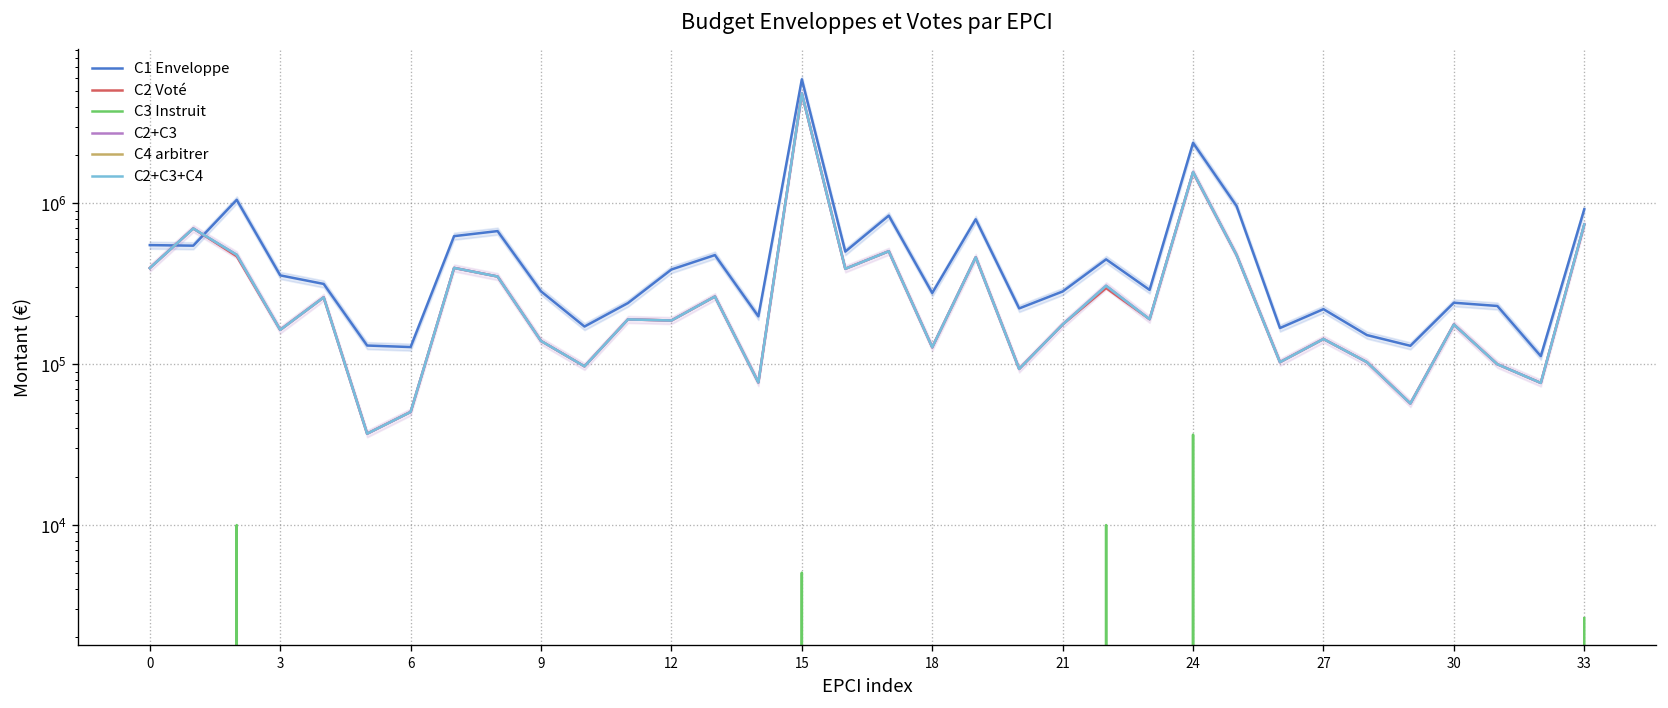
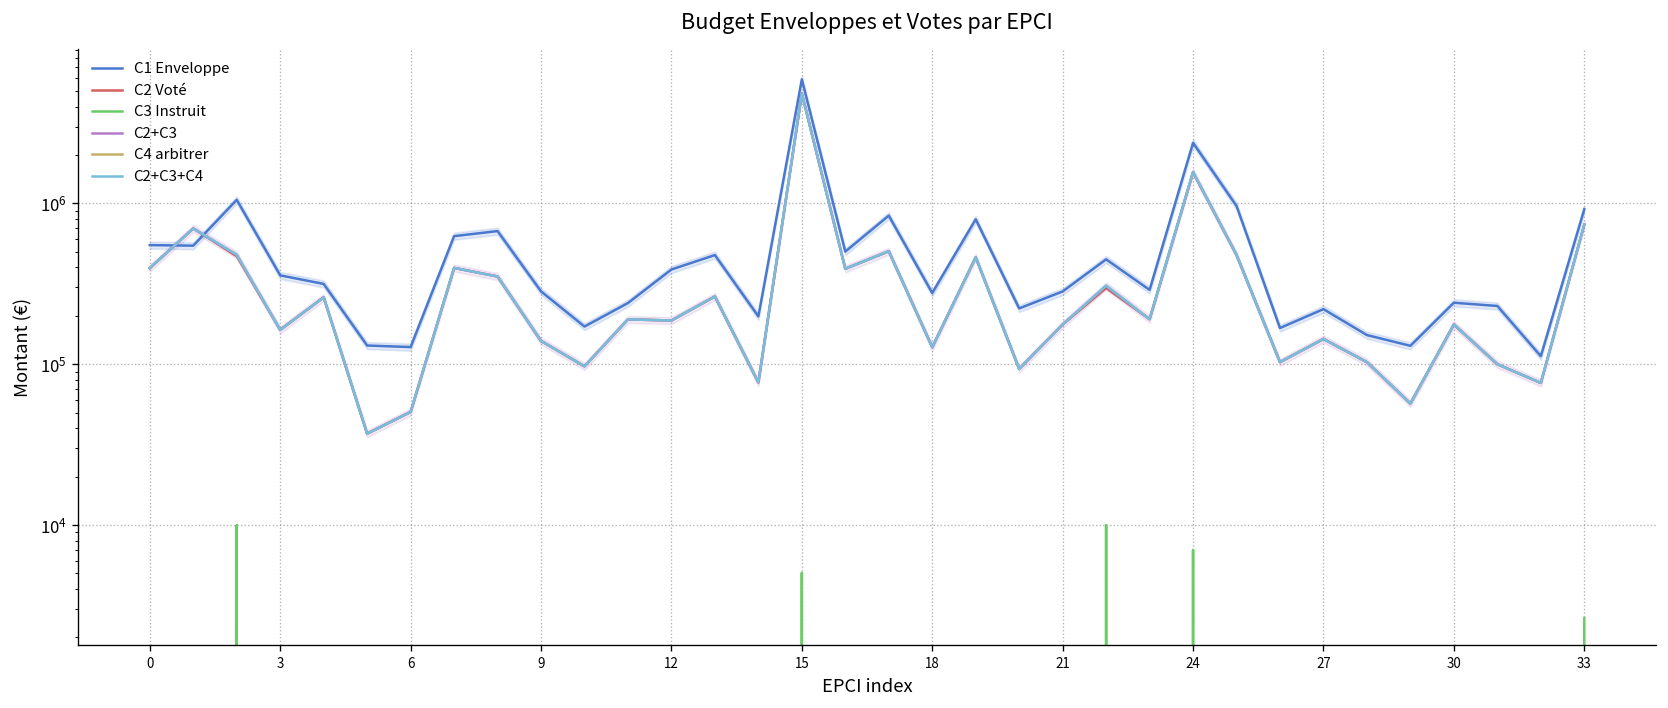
  {
    "C3 Instruit": {
      "15": 5100,
-     "24": 36000,
+     "24": 7000,
      "33": 2600
    }
  }
